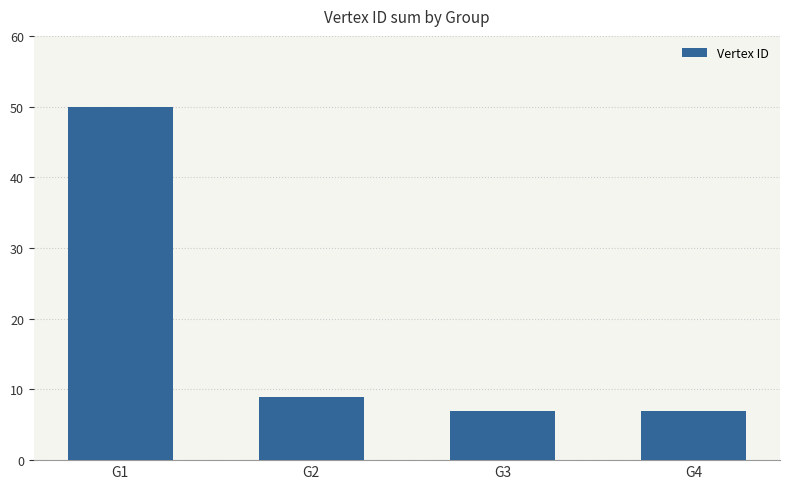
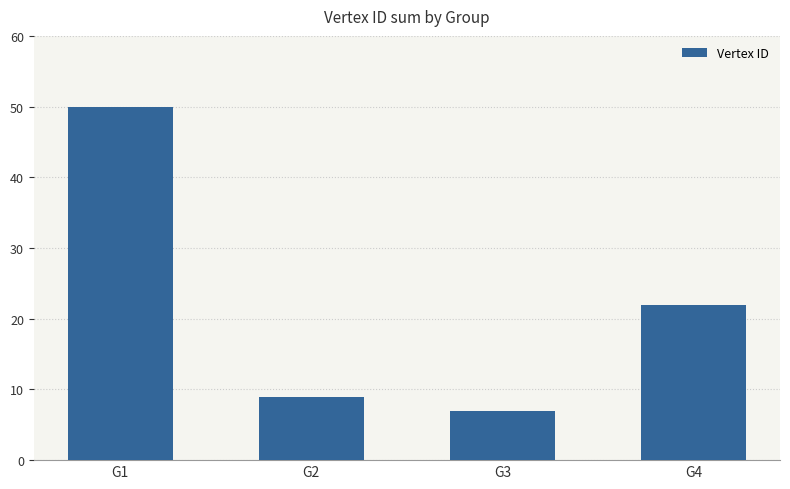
  {
    "G1": 50,
    "G2": 9,
    "G3": 7,
-   "G4": 7
+   "G4": 22
  }
